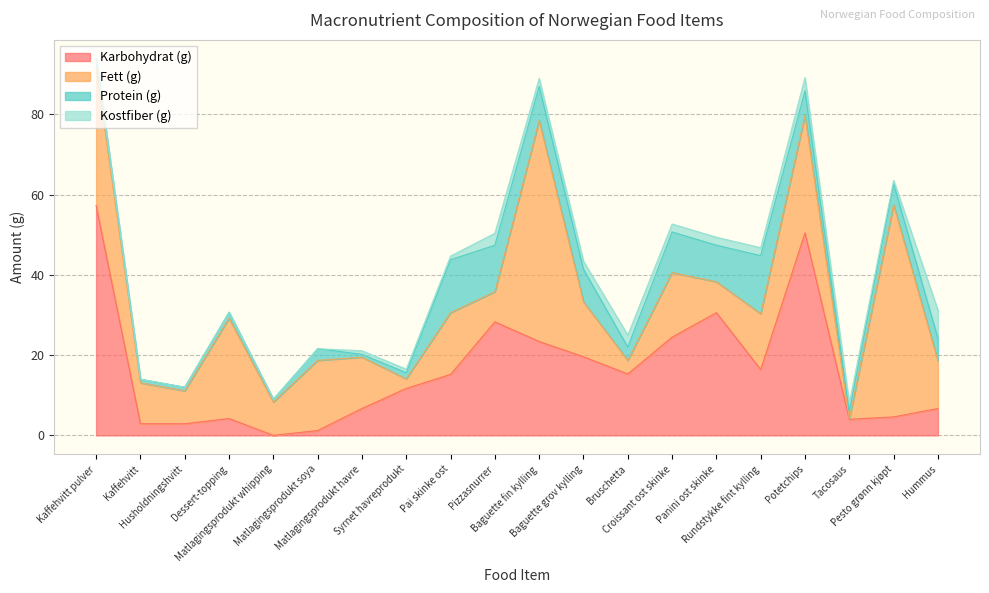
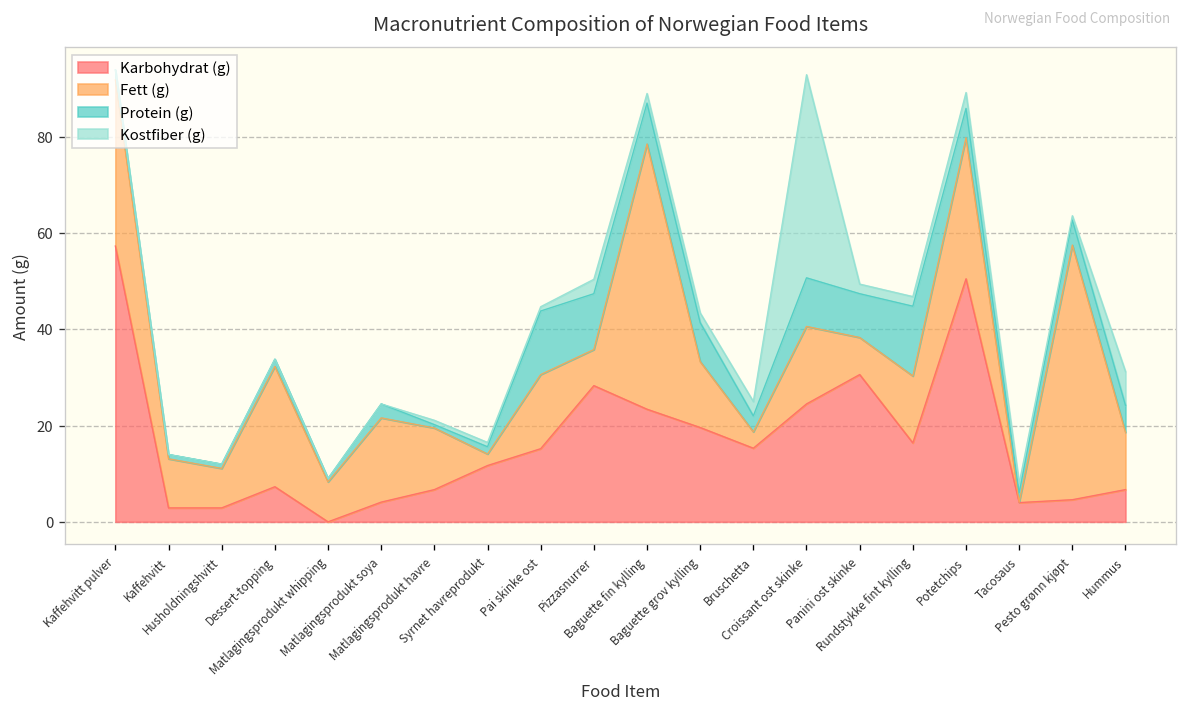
  {
    "Karbohydrat (g)": {
      "Kaffehvitt pulver": 57,
      "Kaffehvitt": 3,
      "Husholdningshvitt": 3,
-     "Dessert-topping": 4,
+     "Dessert-topping": 7,
      "Matlagingsprodukt whipping": 0,
-     "Matlagingsprodukt soya": 1,
+     "Matlagingsprodukt soya": 4,
      "Matlagingsprodukt havre": 7,
      "Syrnet havreprodukt": 12,
      "Pai skinke ost": 15,
      "Pizzasnurrer": 28,
      "Baguette fin kylling": 23,
      "Baguette grov kylling": 20,
      "Bruschetta": 15,
      "Croissant ost skinke": 25,
      "Panini ost skinke": 31,
      "Rundstykke fint kylling": 16,
      "Potetchips": 51,
      "Pesto grønn kjøpt": 5,
      "Hummus": 7
    },
    "Fett (g)": {
      "Kaffehvitt": 10,
      "Husholdningshvitt": 8,
      "Dessert-topping": 25,
      "Matlagingsprodukt whipping": 8,
      "Matlagingsprodukt soya": 18,
      "Matlagingsprodukt havre": 13,
      "Syrnet havreprodukt": 2,
      "Pai skinke ost": 15,
      "Pizzasnurrer": 7,
      "Baguette fin kylling": 55,
      "Baguette grov kylling": 14,
      "Bruschetta": 3,
      "Croissant ost skinke": 16,
      "Panini ost skinke": 8,
      "Rundstykke fint kylling": 14,
      "Potetchips": 29,
      "Pesto grønn kjøpt": 53,
      "Hummus": 12
    },
    "Protein (g)": {
      "Matlagingsprodukt havre": 1,
      "Syrnet havreprodukt": 2,
      "Pai skinke ost": 13,
      "Pizzasnurrer": 12,
      "Baguette fin kylling": 9,
      "Baguette grov kylling": 8,
      "Bruschetta": 3,
      "Croissant ost skinke": 10,
      "Panini ost skinke": 9,
      "Rundstykke fint kylling": 15,
      "Potetchips": 6,
      "Tacosaus": 2,
      "Pesto grønn kjøpt": 5,
      "Hummus": 6
    },
    "Kostfiber (g)": {
      "Matlagingsprodukt havre": 1,
      "Syrnet havreprodukt": 1,
      "Pai skinke ost": 1,
      "Pizzasnurrer": 3,
      "Baguette fin kylling": 2,
      "Baguette grov kylling": 2,
      "Bruschetta": 3,
-     "Croissant ost skinke": 2,
+     "Croissant ost skinke": 42,
      "Panini ost skinke": 2,
      "Rundstykke fint kylling": 2,
      "Potetchips": 3,
      "Tacosaus": 2,
      "Pesto grønn kjøpt": 1,
      "Hummus": 7
    }
  }
